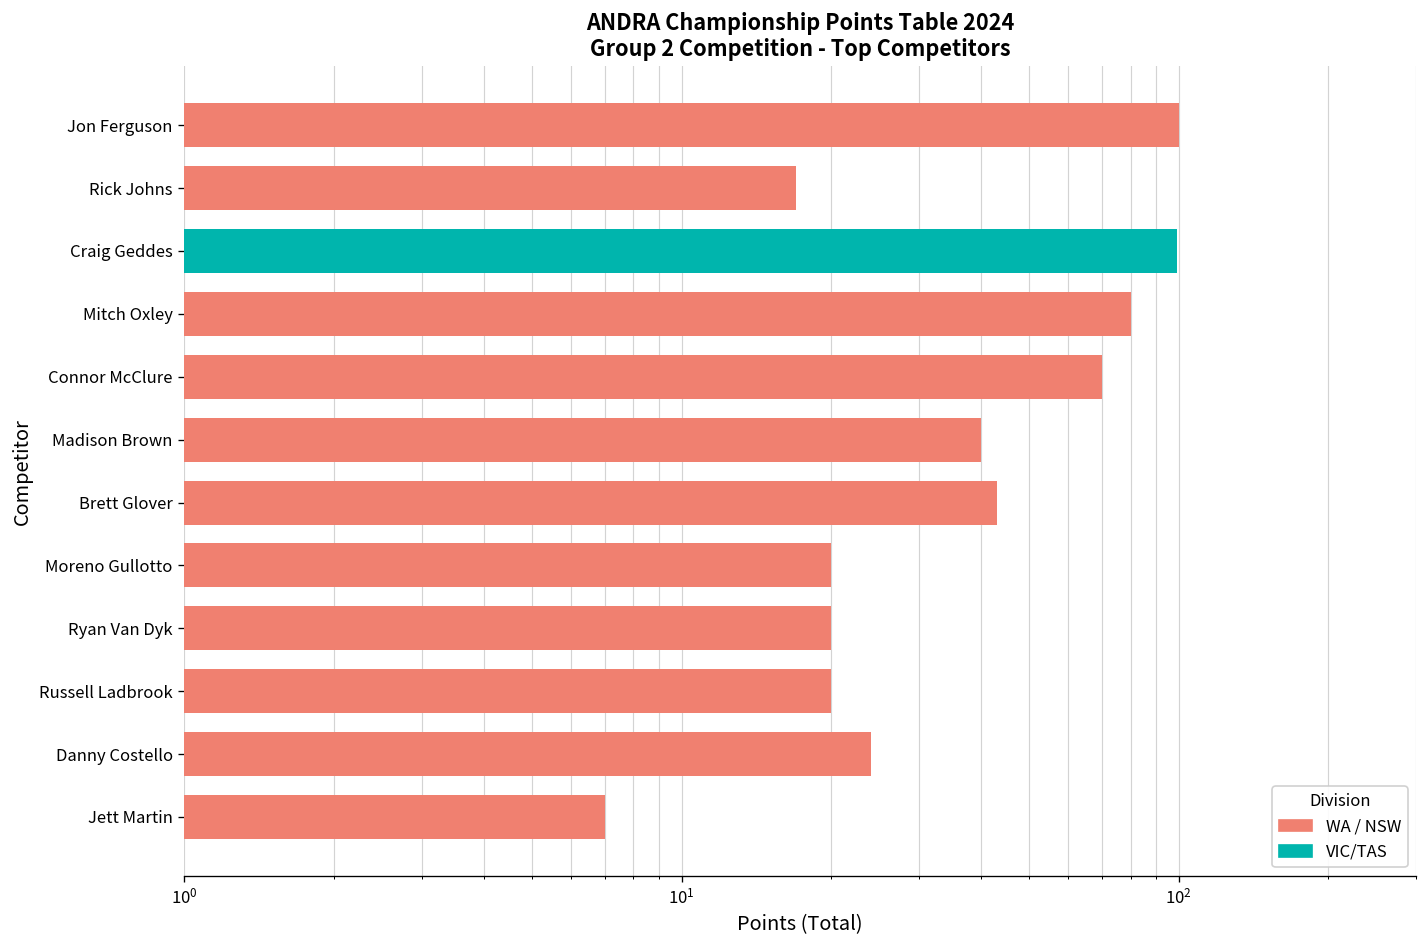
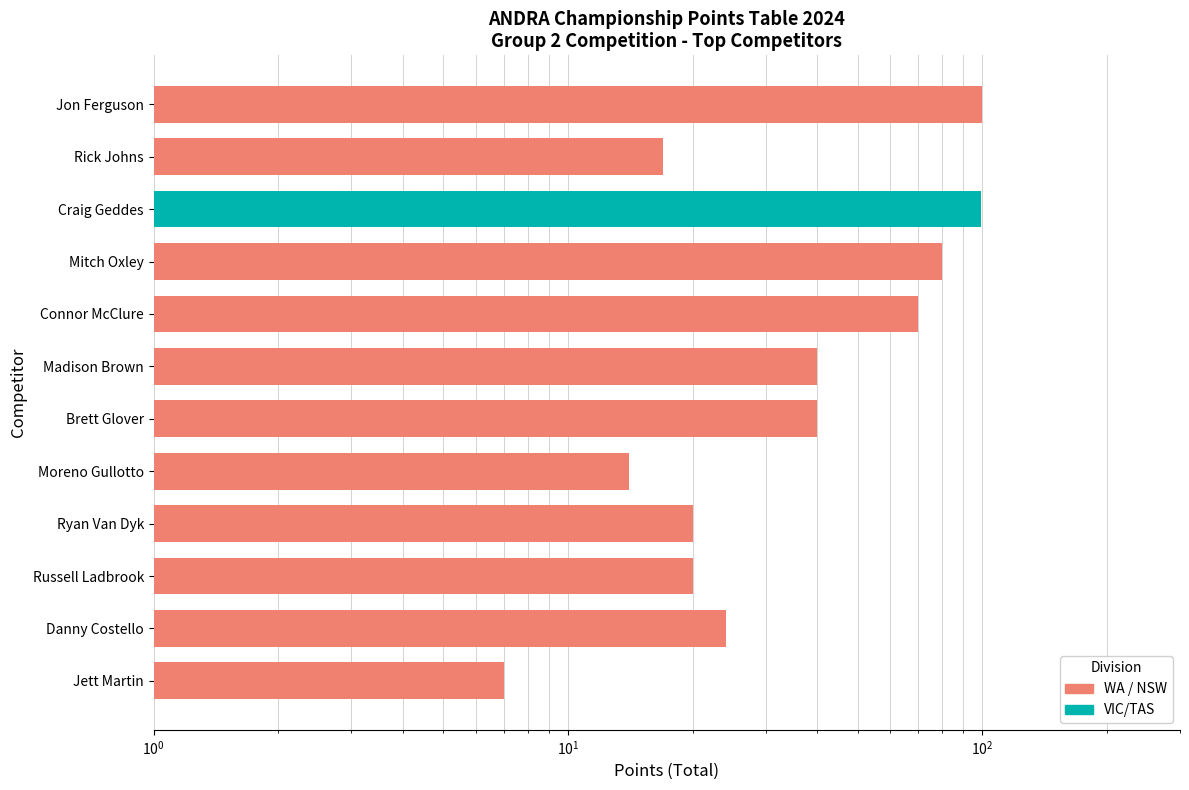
  {
    "Jon Ferguson": 100,
    "Rick Johns": 17,
    "Craig Geddes": 99,
    "Mitch Oxley": 80,
    "Connor McClure": 70,
    "Madison Brown": 40,
-   "Brett Glover": 43,
-   "Moreno Gullotto": 20,
+   "Brett Glover": 40,
+   "Moreno Gullotto": 14,
    "Ryan Van Dyk": 20,
    "Russell Ladbrook": 20,
    "Danny Costello": 24,
    "Jett Martin": 7
  }
